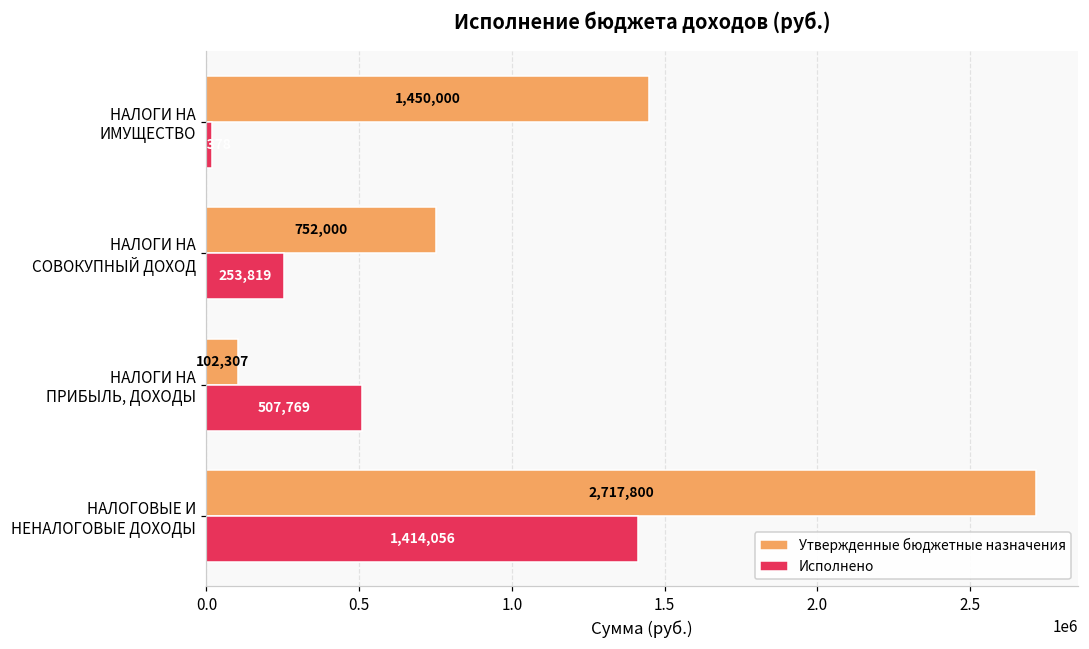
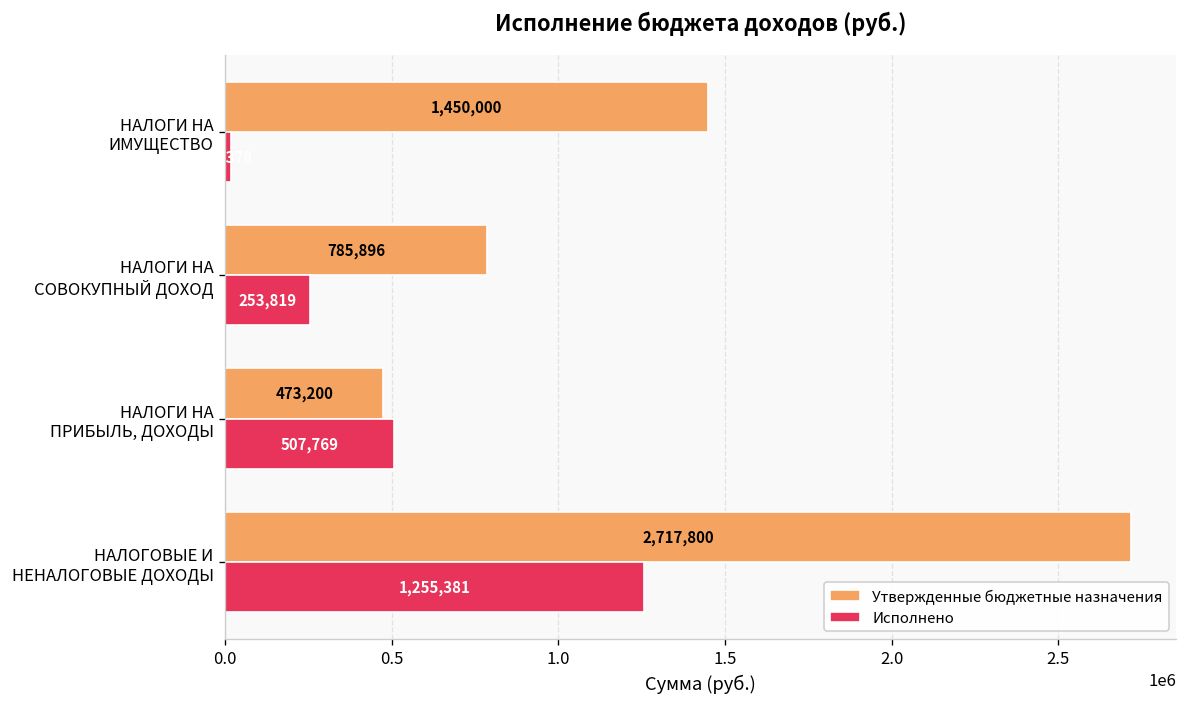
  {
    "Утвержденные бюджетные назначения": {
      "НАЛОГИ НА ИМУЩЕСТВО": "1,450,000",
-     "НАЛОГИ НА СОВОКУПНЫЙ ДОХОД": "752,000",
-     "НАЛОГИ НА ПРИБЫЛЬ, ДОХОДЫ": "102,307",
+     "НАЛОГИ НА СОВОКУПНЫЙ ДОХОД": "785,896",
+     "НАЛОГИ НА ПРИБЫЛЬ, ДОХОДЫ": "473,200",
      "НАЛОГОВЫЕ И НЕНАЛОГОВЫЕ ДОХОДЫ": "2,717,800"
    },
    "Исполнено": {
      "НАЛОГИ НА СОВОКУПНЫЙ ДОХОД": "253,819",
      "НАЛОГИ НА ПРИБЫЛЬ, ДОХОДЫ": "507,769",
-     "НАЛОГОВЫЕ И НЕНАЛОГОВЫЕ ДОХОДЫ": "1,414,056"
+     "НАЛОГОВЫЕ И НЕНАЛОГОВЫЕ ДОХОДЫ": "1,255,381"
    }
  }
